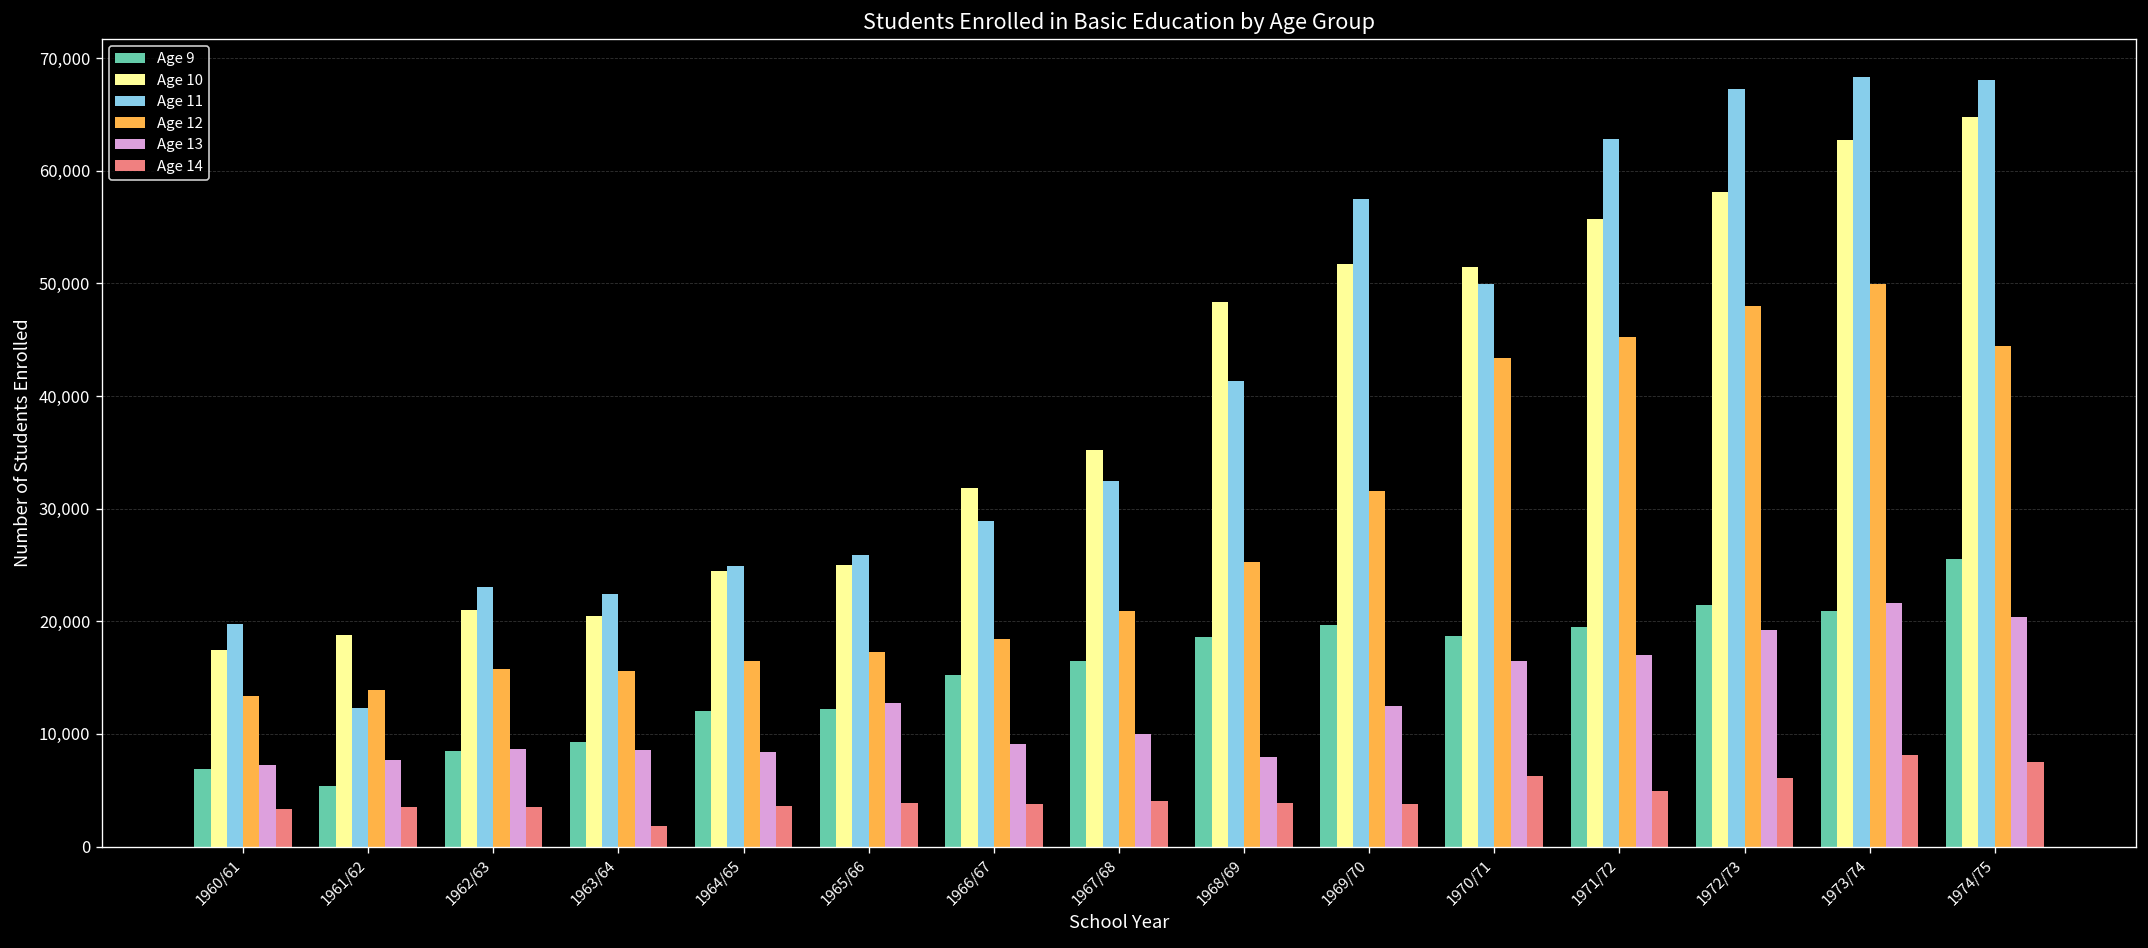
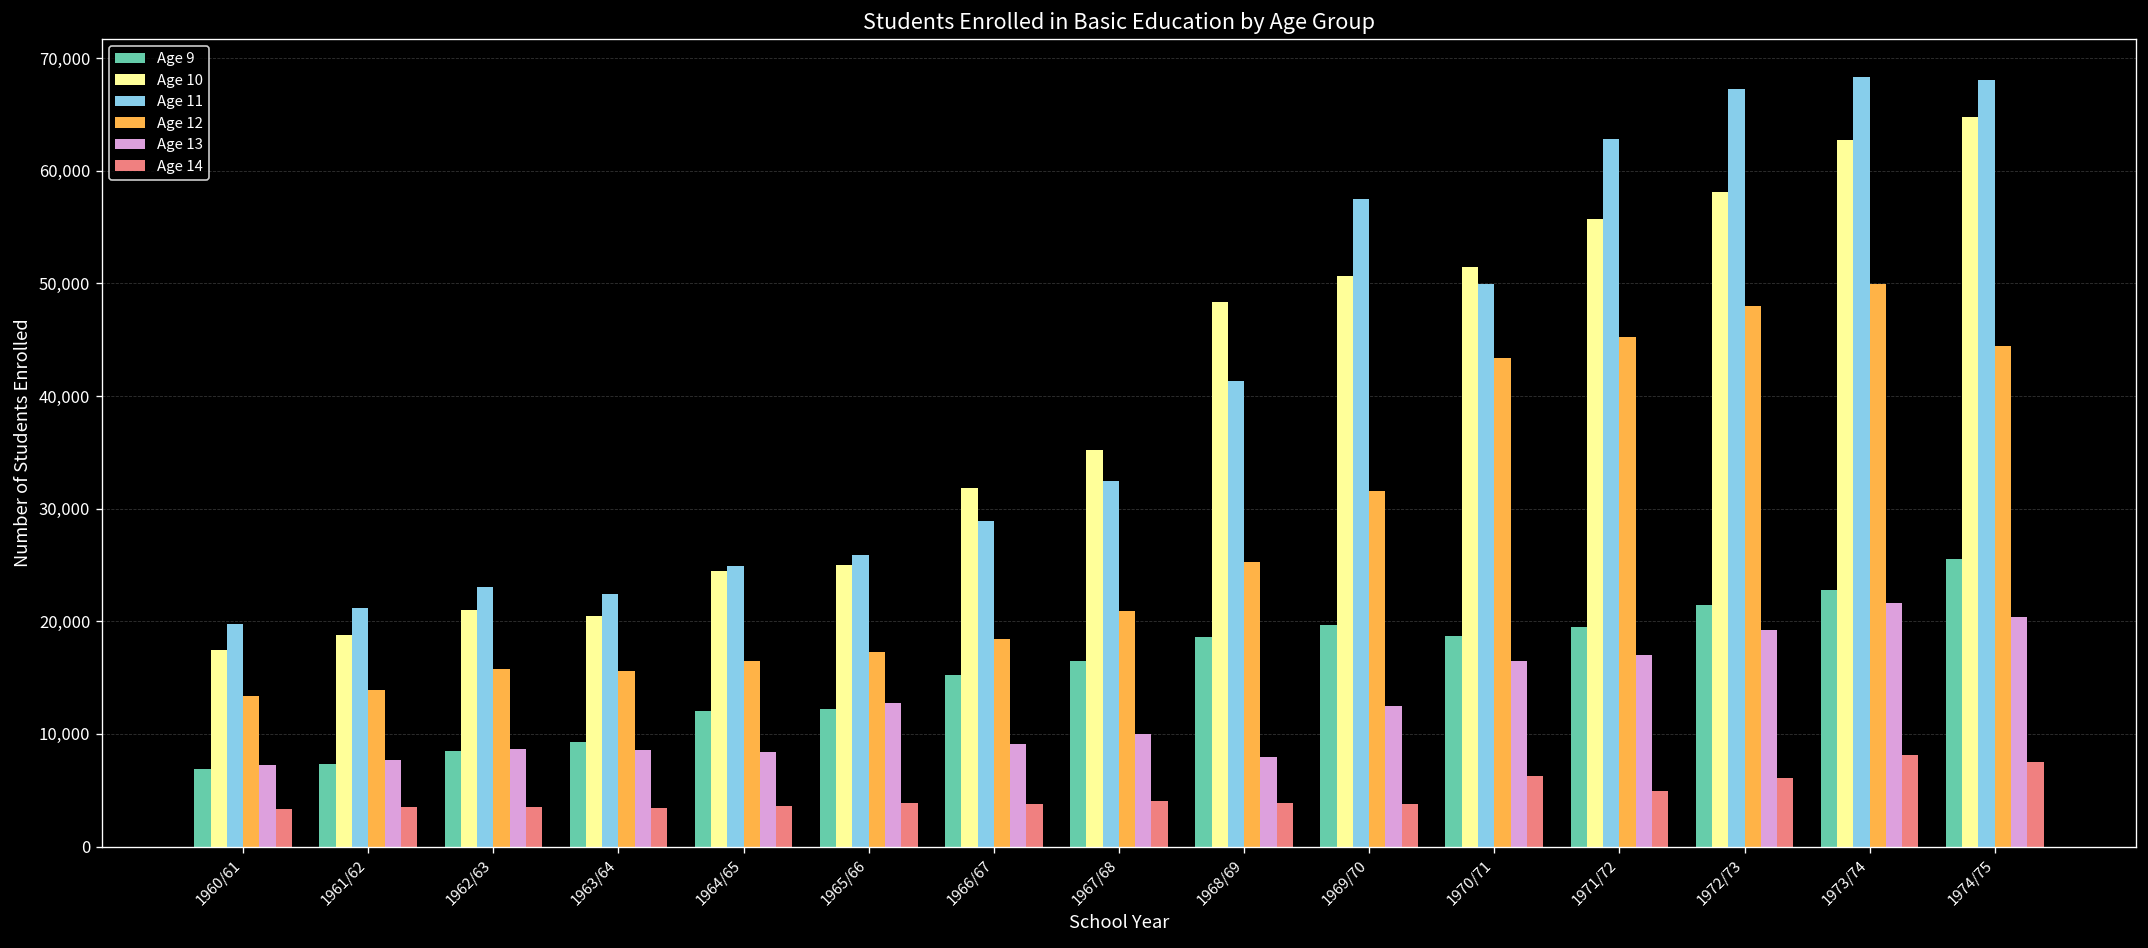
  {
    "Age 9": {
      "1960/61": "7,000",
-     "1961/62": "5,000",
+     "1961/62": "7,000",
      "1962/63": "9,000",
      "1963/64": "9,000",
      "1964/65": "12,000",
      "1965/66": "12,000",
      "1966/67": "15,000",
      "1967/68": "17,000",
      "1968/69": "19,000",
      "1969/70": "20,000",
      "1970/71": "19,000",
      "1971/72": "19,000",
      "1972/73": "21,000",
-     "1973/74": "21,000",
+     "1973/74": "23,000",
      "1974/75": "26,000"
    },
    "Age 10": {
      "1960/61": "17,000",
      "1961/62": "19,000",
      "1962/63": "21,000",
      "1963/64": "20,000",
      "1964/65": "25,000",
      "1965/66": "25,000",
      "1966/67": "32,000",
      "1967/68": "35,000",
      "1968/69": "48,000",
-     "1969/70": "52,000",
+     "1969/70": "51,000",
      "1970/71": "51,000",
      "1971/72": "56,000",
      "1972/73": "58,000",
      "1973/74": "63,000",
      "1974/75": "65,000"
    },
    "Age 11": {
      "1960/61": "20,000",
-     "1961/62": "12,000",
+     "1961/62": "21,000",
      "1962/63": "23,000",
      "1963/64": "22,000",
      "1964/65": "25,000",
      "1965/66": "26,000",
      "1966/67": "29,000",
      "1967/68": "32,000",
      "1968/69": "41,000",
      "1969/70": "57,000",
      "1970/71": "50,000",
      "1971/72": "63,000",
      "1972/73": "67,000",
      "1973/74": "68,000",
      "1974/75": "68,000"
    },
    "Age 12": {
      "1960/61": "13,000",
      "1961/62": "14,000",
      "1962/63": "16,000",
      "1963/64": "16,000",
      "1964/65": "16,000",
      "1965/66": "17,000",
      "1966/67": "18,000",
      "1967/68": "21,000",
      "1968/69": "25,000",
      "1969/70": "32,000",
      "1970/71": "43,000",
      "1971/72": "45,000",
      "1972/73": "48,000",
      "1973/74": "50,000",
      "1974/75": "44,000"
    },
    "Age 13": {
      "1960/61": "7,000",
      "1961/62": "8,000",
      "1962/63": "9,000",
      "1963/64": "9,000",
      "1964/65": "8,000",
      "1965/66": "13,000",
      "1966/67": "9,000",
      "1967/68": "10,000",
      "1968/69": "8,000",
      "1969/70": "12,000",
      "1970/71": "16,000",
      "1971/72": "17,000",
      "1972/73": "19,000",
      "1973/74": "22,000",
      "1974/75": "20,000"
    },
    "Age 14": {
      "1960/61": "3,000",
      "1961/62": "3,000",
      "1962/63": "3,000",
-     "1963/64": "2,000",
+     "1963/64": "3,000",
      "1964/65": "4,000",
      "1965/66": "4,000",
      "1966/67": "4,000",
      "1967/68": "4,000",
      "1968/69": "4,000",
      "1969/70": "4,000",
      "1970/71": "6,000",
      "1971/72": "5,000",
      "1972/73": "6,000",
      "1973/74": "8,000",
      "1974/75": "7,000"
    }
  }
